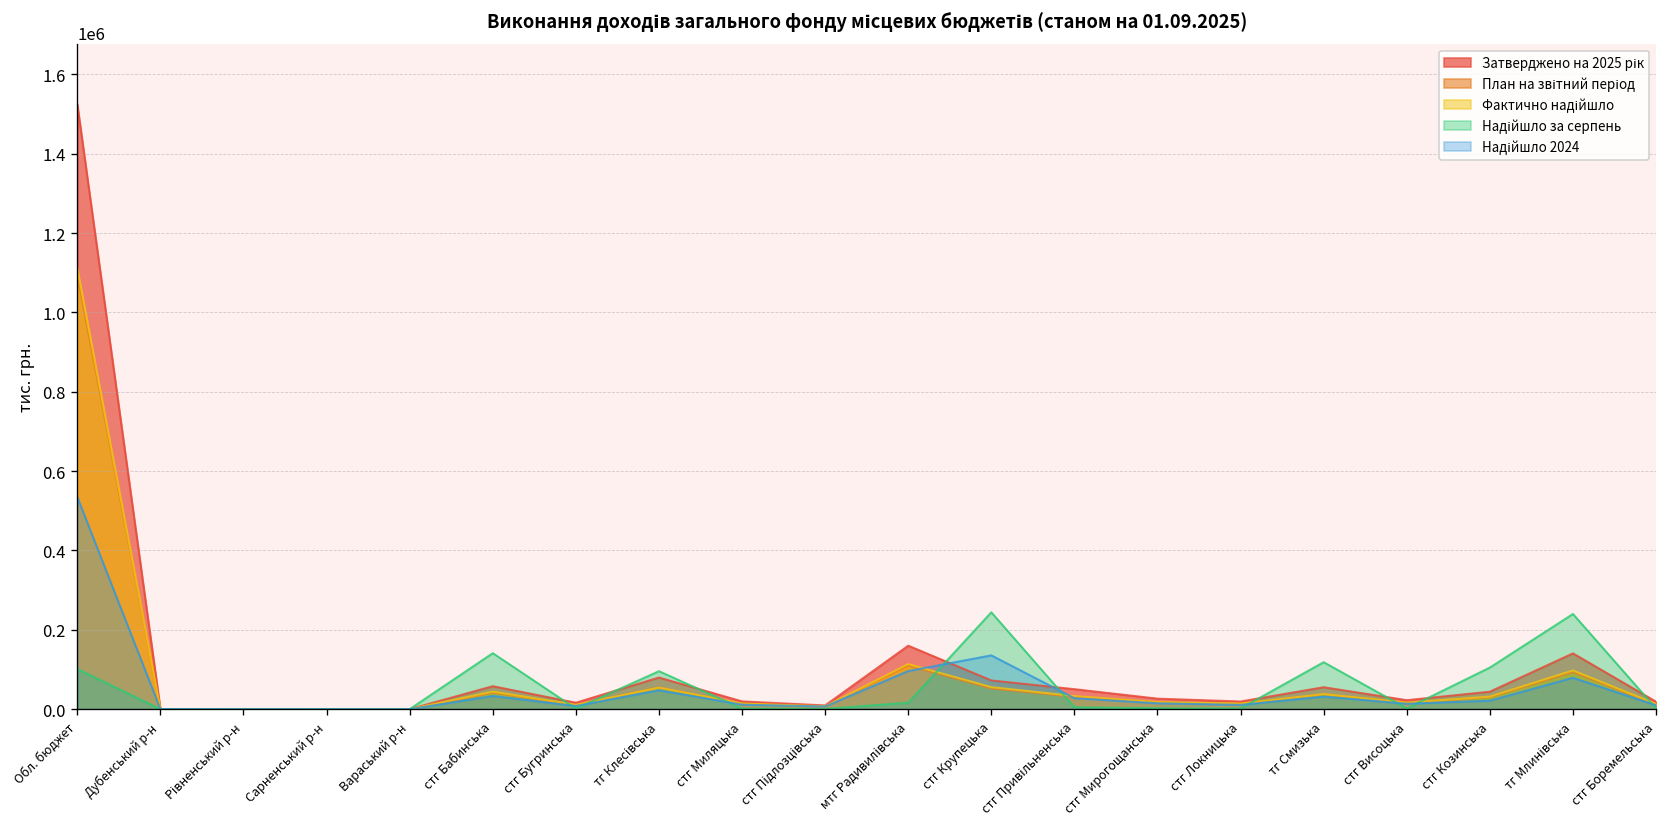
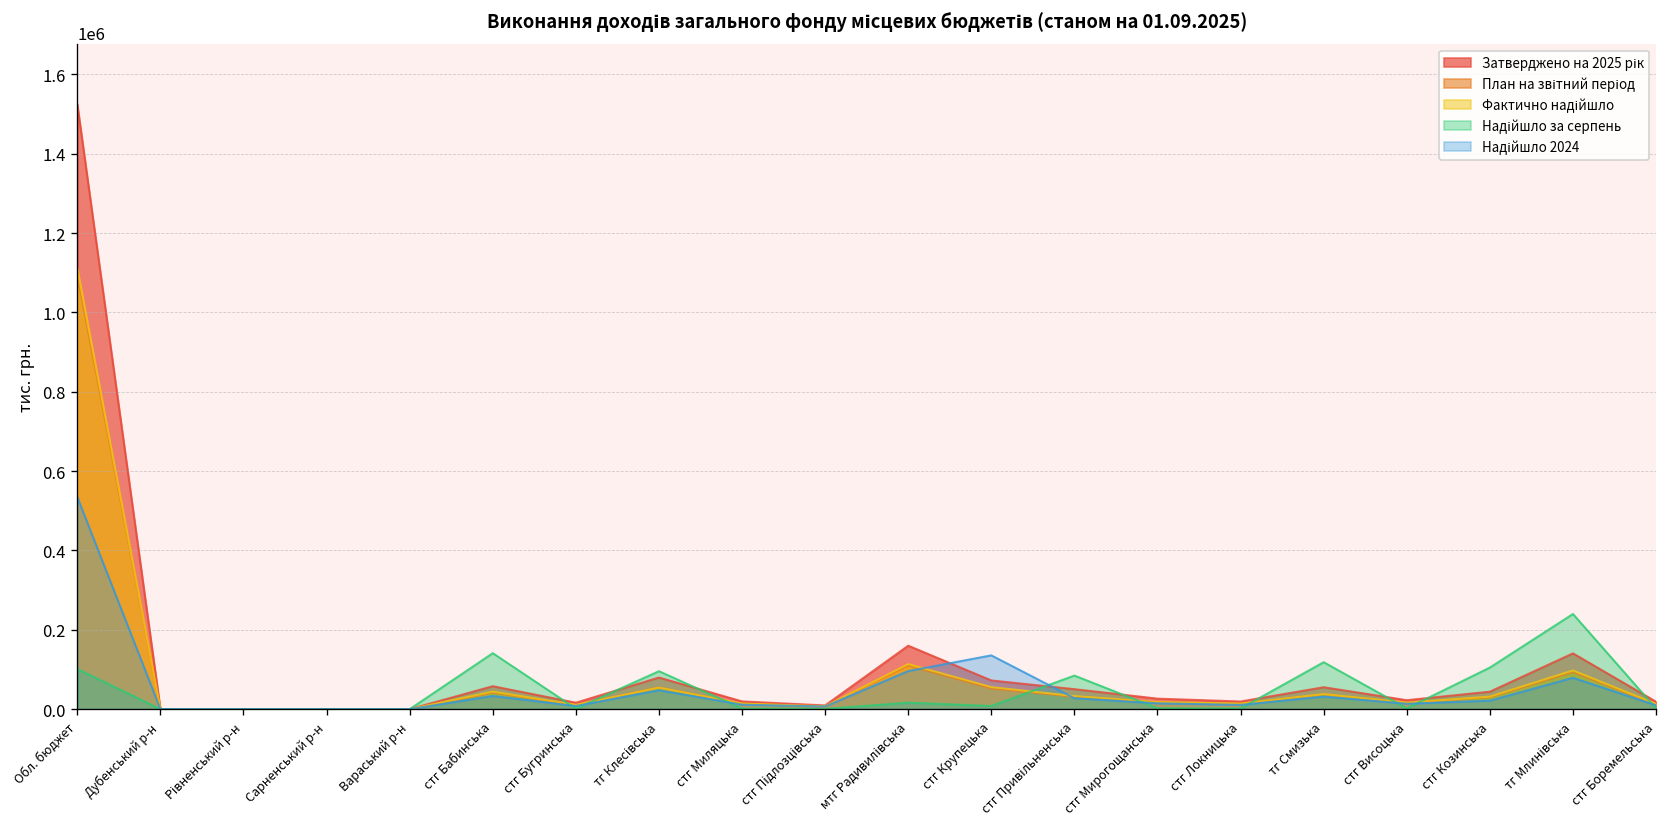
  {
    "Фактично надійшло": {
      "Обл. бюджет": 1110000
    },
    "Надійшло за серпень": {
      "Обл. бюджет": 100000,
      "стг Бабинська": 140000,
      "тг Клесівська": 100000,
      "стг Миляцька": 0,
      "мтг Радивилівська": 20000,
-     "стг Крупецька": 240000,
-     "стг Привільненська": 0,
+     "стг Крупецька": 10000,
+     "стг Привільненська": 80000,
      "стг Мирогощанська": 0,
      "стг Локницька": 0,
      "тг Смизька": 120000,
      "стг Висоцька": 0,
      "стг Козинська": 100000,
      "тг Млинівська": 240000,
      "стг Боремельська": 0
    },
    "Надійшло 2024": {
      "Обл. бюджет": 530000,
      "стг Бабинська": 30000,
      "мтг Радивилівська": 100000,
      "стг Крупецька": 140000,
      "стг Козинська": 20000,
      "тг Млинівська": 80000
    }
  }
